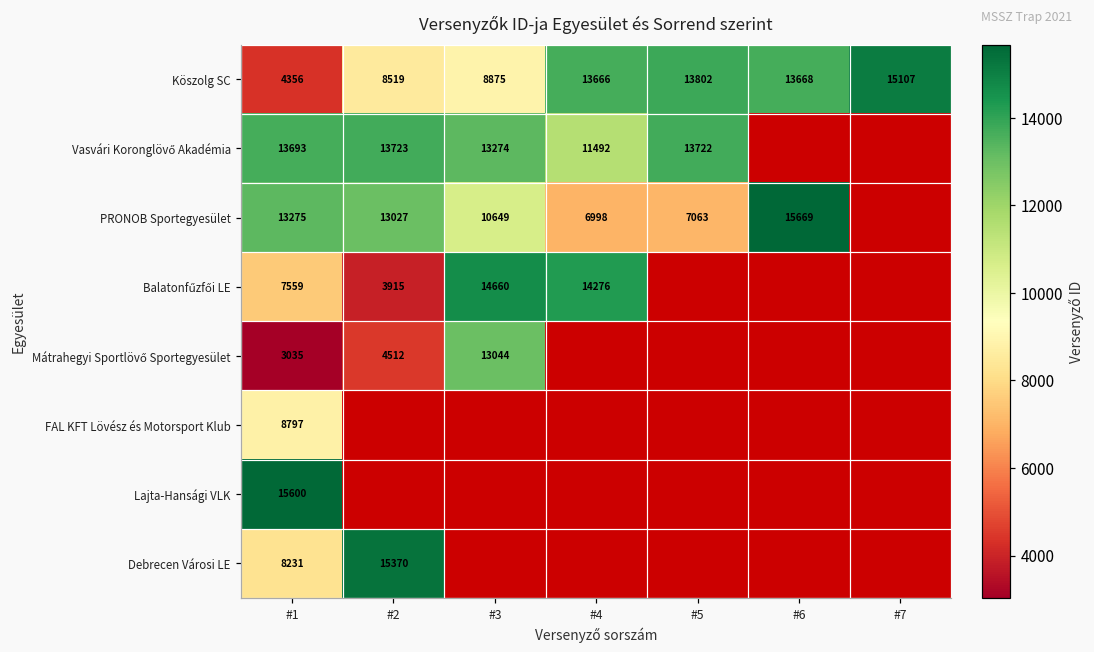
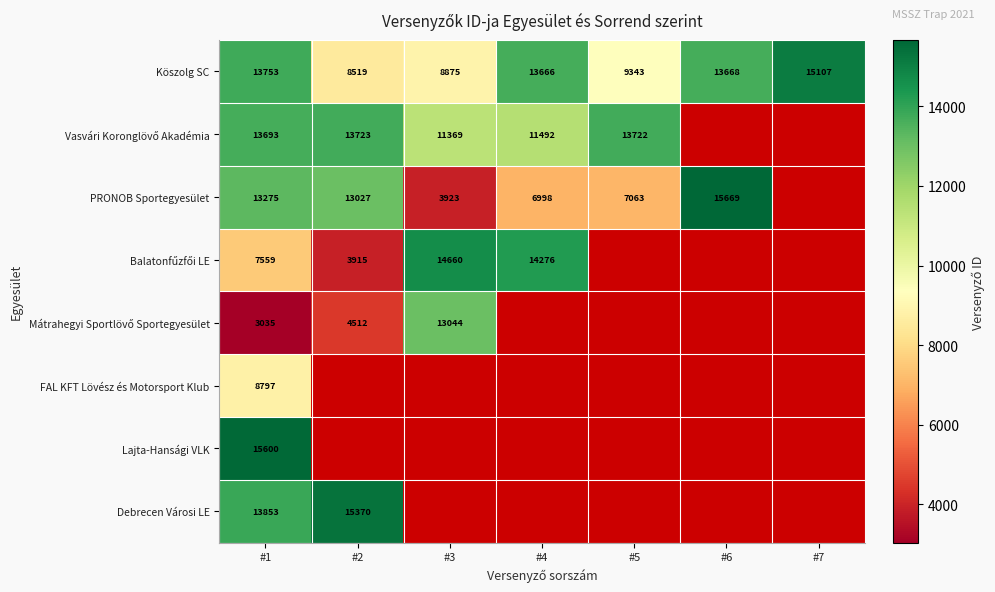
  {
    "Köszolg SC": {
-     "#1": 4356,
+     "#1": 13753,
      "#2": 8519,
      "#3": 8875,
      "#4": 13666,
-     "#5": 13802,
+     "#5": 9343,
      "#6": 13668,
      "#7": 15107
    },
    "Vasvári Koronglövő Akadémia": {
      "#1": 13693,
      "#2": 13723,
-     "#3": 13274,
+     "#3": 11369,
      "#4": 11492,
      "#5": 13722
    },
    "PRONOB Sportegyesület": {
      "#1": 13275,
      "#2": 13027,
-     "#3": 10649,
+     "#3": 3923,
      "#4": 6998,
      "#5": 7063,
      "#6": 15669
    },
    "Balatonfűzfői LE": {
      "#1": 7559,
      "#2": 3915,
      "#3": 14660,
      "#4": 14276
    },
    "Mátrahegyi Sportlövő Sportegyesület": {
      "#1": 3035,
      "#2": 4512,
      "#3": 13044
    },
    "FAL KFT Lövész és Motorsport Klub": {
      "#1": 8797
    },
    "Lajta-Hansági VLK": {
      "#1": 15600
    },
    "Debrecen Városi LE": {
-     "#1": 8231,
+     "#1": 13853,
      "#2": 15370
    }
  }
